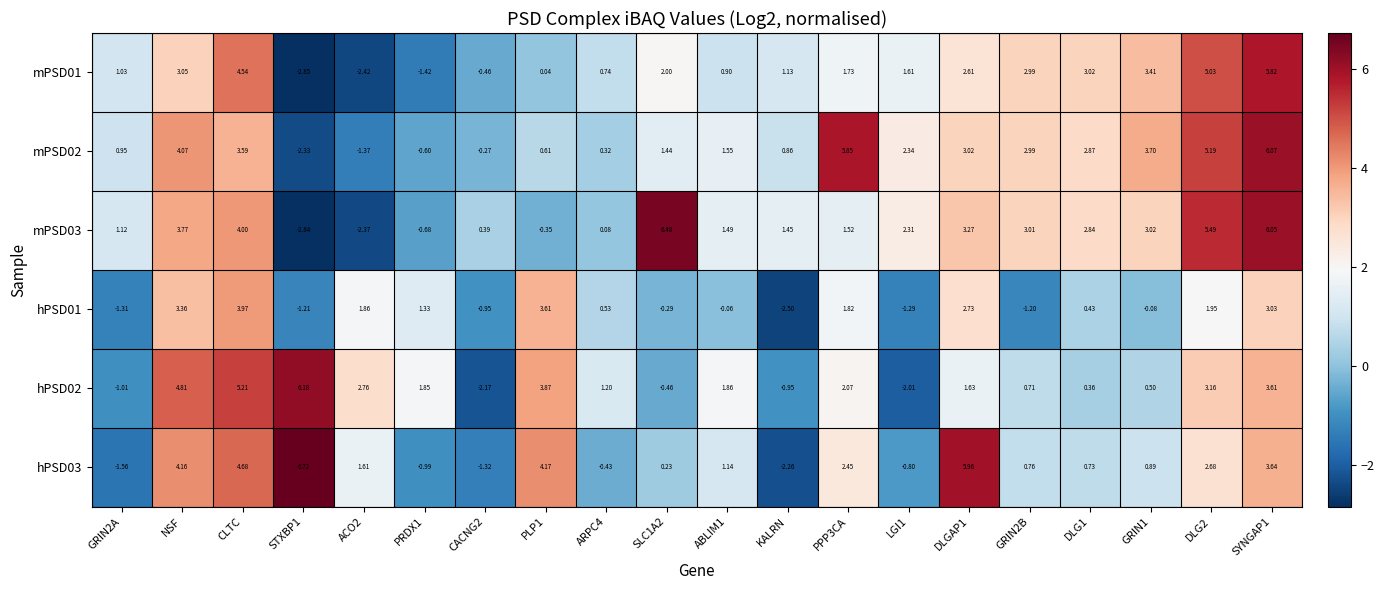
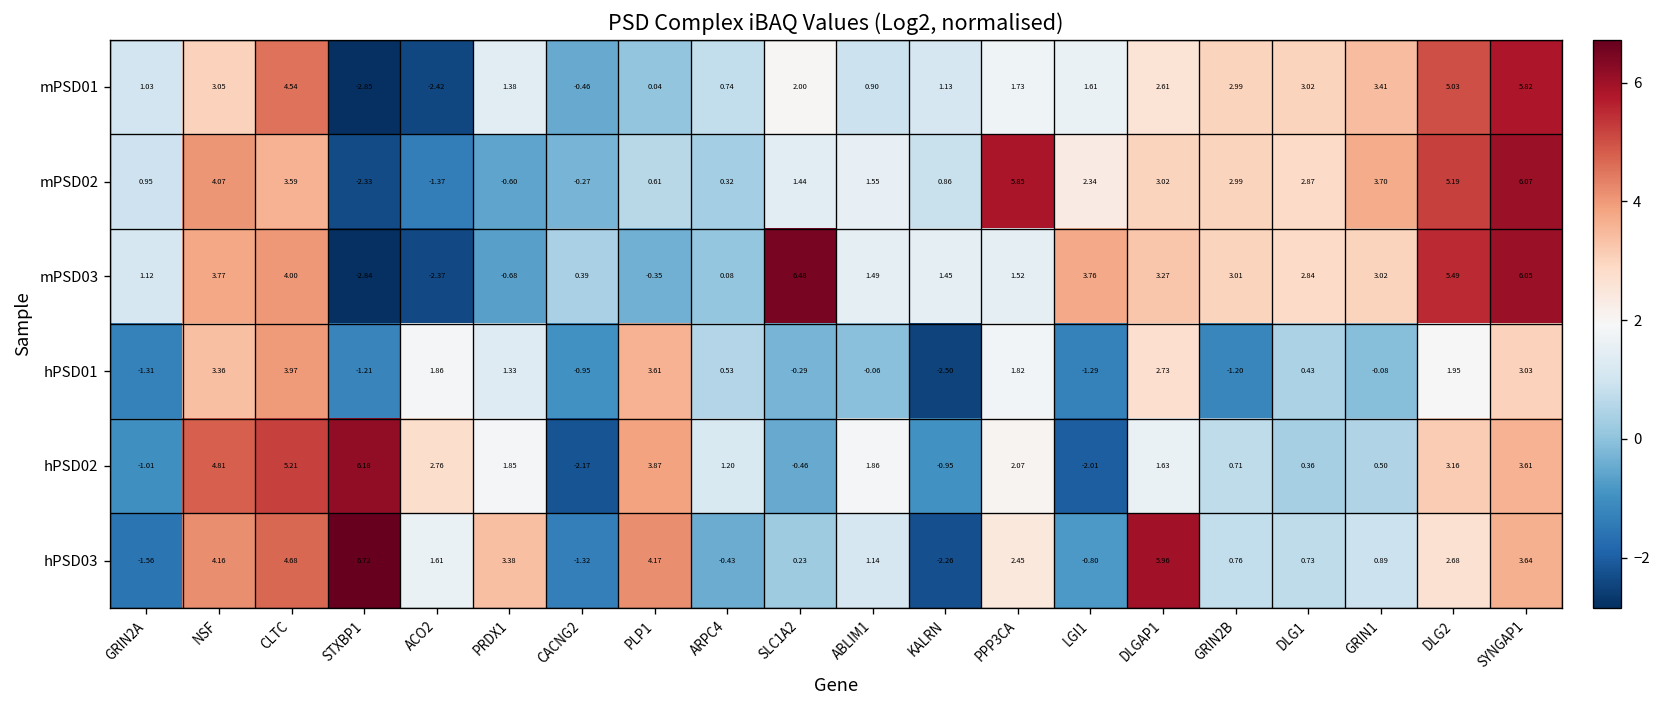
  {
    "mPSD01": {
      "GRIN2A": 1.03,
      "NSF": 3.05,
      "CLTC": 4.54,
      "STXBP1": -2.85,
      "ACO2": -2.42,
-     "PRDX1": -1.42,
+     "PRDX1": 1.38,
      "CACNG2": -0.46,
      "PLP1": 0.04,
      "ARPC4": 0.74,
      "SLC1A2": 2.00,
      "ABLIM1": 0.90,
      "KALRN": 1.13,
      "PPP3CA": 1.73,
      "LGI1": 1.61,
      "DLGAP1": 2.61,
      "GRIN2B": 2.99,
      "DLG1": 3.02,
      "GRIN1": 3.41,
      "DLG2": 5.03,
      "SYNGAP1": 5.82
    },
    "mPSD02": {
      "GRIN2A": 0.95,
      "NSF": 4.07,
      "CLTC": 3.59,
      "STXBP1": -2.33,
      "ACO2": -1.37,
      "PRDX1": -0.60,
      "CACNG2": -0.27,
      "PLP1": 0.61,
      "ARPC4": 0.32,
      "SLC1A2": 1.44,
      "ABLIM1": 1.55,
      "KALRN": 0.86,
      "PPP3CA": 5.85,
      "LGI1": 2.34,
      "DLGAP1": 3.02,
      "GRIN2B": 2.99,
      "DLG1": 2.87,
      "GRIN1": 3.70,
      "DLG2": 5.19,
      "SYNGAP1": 6.07
    },
    "mPSD03": {
      "GRIN2A": 1.12,
      "NSF": 3.77,
      "CLTC": 4.00,
      "STXBP1": -2.84,
      "ACO2": -2.37,
      "PRDX1": -0.68,
      "CACNG2": 0.39,
      "PLP1": -0.35,
      "ARPC4": 0.08,
      "SLC1A2": 6.48,
      "ABLIM1": 1.49,
      "KALRN": 1.45,
      "PPP3CA": 1.52,
-     "LGI1": 2.31,
+     "LGI1": 3.76,
      "DLGAP1": 3.27,
      "GRIN2B": 3.01,
      "DLG1": 2.84,
      "GRIN1": 3.02,
      "DLG2": 5.49,
      "SYNGAP1": 6.05
    },
    "hPSD01": {
      "GRIN2A": -1.31,
      "NSF": 3.36,
      "CLTC": 3.97,
      "STXBP1": -1.21,
      "ACO2": 1.86,
      "PRDX1": 1.33,
      "CACNG2": -0.95,
      "PLP1": 3.61,
      "ARPC4": 0.53,
      "SLC1A2": -0.29,
      "ABLIM1": -0.06,
      "KALRN": -2.50,
      "PPP3CA": 1.82,
      "LGI1": -1.29,
      "DLGAP1": 2.73,
      "GRIN2B": -1.20,
      "DLG1": 0.43,
      "GRIN1": -0.08,
      "DLG2": 1.95,
      "SYNGAP1": 3.03
    },
    "hPSD02": {
      "GRIN2A": -1.01,
      "NSF": 4.81,
      "CLTC": 5.21,
      "STXBP1": 6.18,
      "ACO2": 2.76,
      "PRDX1": 1.85,
      "CACNG2": -2.17,
      "PLP1": 3.87,
      "ARPC4": 1.20,
      "SLC1A2": -0.46,
      "ABLIM1": 1.86,
      "KALRN": -0.95,
      "PPP3CA": 2.07,
      "LGI1": -2.01,
      "DLGAP1": 1.63,
      "GRIN2B": 0.71,
      "DLG1": 0.36,
      "GRIN1": 0.50,
      "DLG2": 3.16,
      "SYNGAP1": 3.61
    },
    "hPSD03": {
      "GRIN2A": -1.56,
      "NSF": 4.16,
      "CLTC": 4.68,
      "STXBP1": 6.72,
      "ACO2": 1.61,
-     "PRDX1": -0.99,
+     "PRDX1": 3.38,
      "CACNG2": -1.32,
      "PLP1": 4.17,
      "ARPC4": -0.43,
      "SLC1A2": 0.23,
      "ABLIM1": 1.14,
      "KALRN": -2.26,
      "PPP3CA": 2.45,
      "LGI1": -0.80,
      "DLGAP1": 5.96,
      "GRIN2B": 0.76,
      "DLG1": 0.73,
      "GRIN1": 0.89,
      "DLG2": 2.68,
      "SYNGAP1": 3.64
    }
  }
